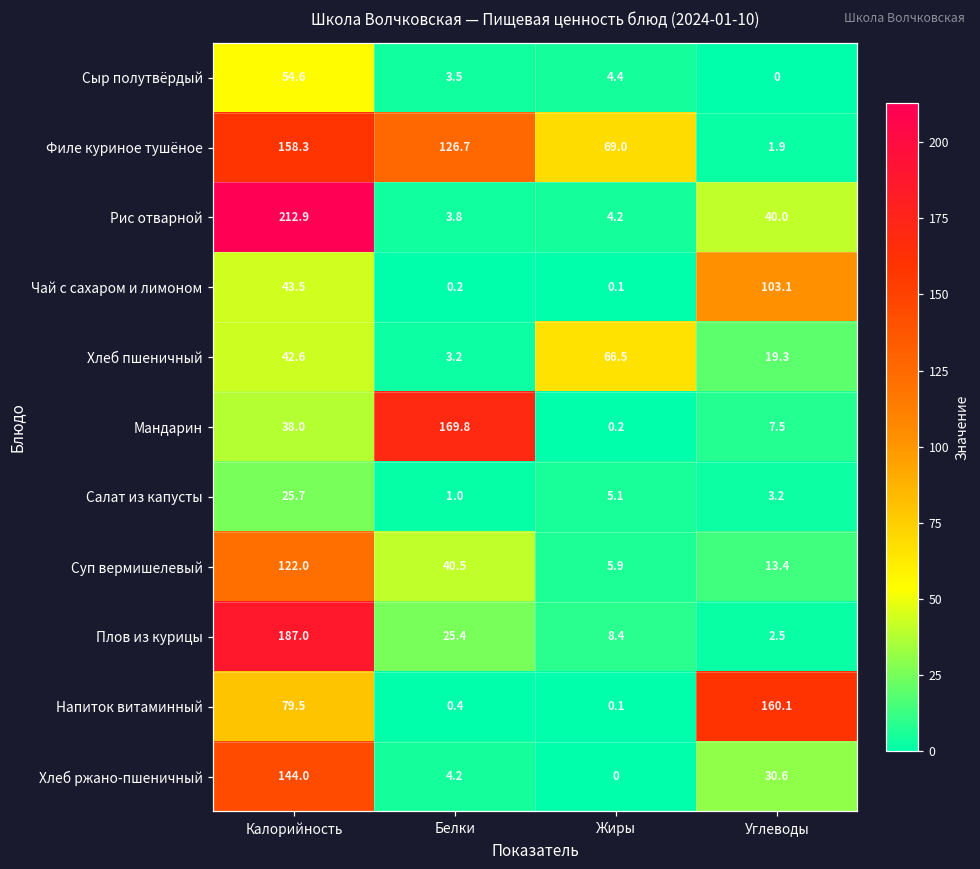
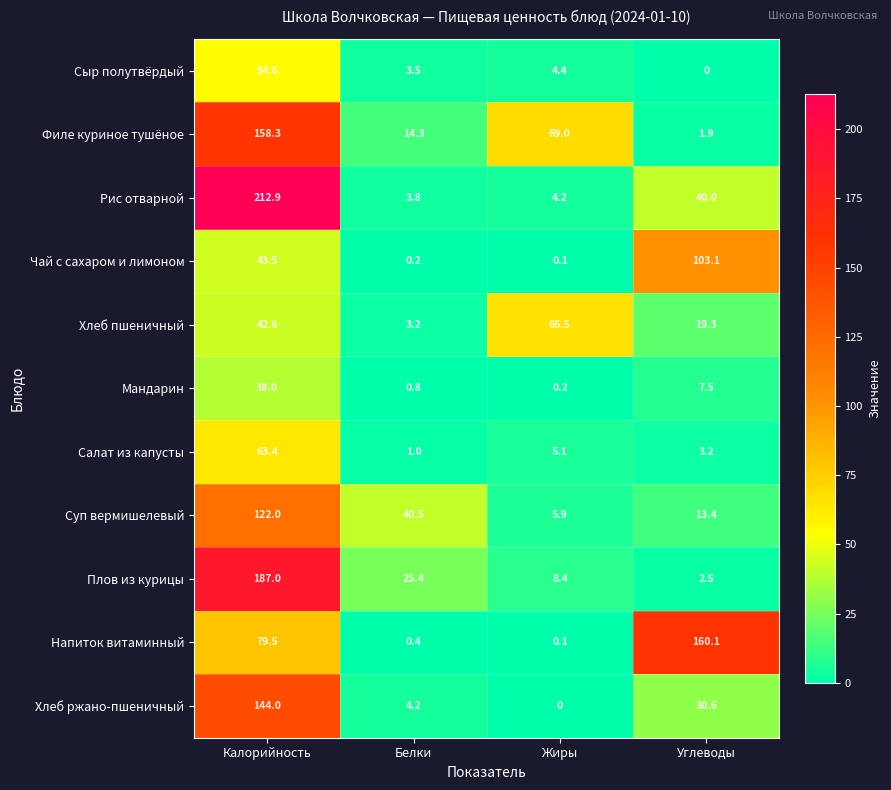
  {
    "Сыр полутвёрдый": {
      "Калорийность": 54.6,
      "Белки": 3.5,
      "Жиры": 4.4,
      "Углеводы": 0
    },
    "Филе куриное тушёное": {
      "Калорийность": 158.3,
-     "Белки": 126.7,
+     "Белки": 14.3,
      "Жиры": 69.0,
      "Углеводы": 1.9
    },
    "Рис отварной": {
      "Калорийность": 212.9,
      "Белки": 3.8,
      "Жиры": 4.2,
      "Углеводы": 40.0
    },
    "Чай с сахаром и лимоном": {
      "Калорийность": 43.5,
      "Белки": 0.2,
      "Жиры": 0.1,
      "Углеводы": 103.1
    },
    "Хлеб пшеничный": {
      "Калорийность": 42.6,
      "Белки": 3.2,
      "Жиры": 66.5,
      "Углеводы": 19.3
    },
    "Мандарин": {
      "Калорийность": 38.0,
-     "Белки": 169.8,
+     "Белки": 0.8,
      "Жиры": 0.2,
      "Углеводы": 7.5
    },
    "Салат из капусты": {
-     "Калорийность": 25.7,
+     "Калорийность": 63.4,
      "Белки": 1.0,
      "Жиры": 5.1,
      "Углеводы": 3.2
    },
    "Суп вермишелевый": {
      "Калорийность": 122.0,
      "Белки": 40.5,
      "Жиры": 5.9,
      "Углеводы": 13.4
    },
    "Плов из курицы": {
      "Калорийность": 187.0,
      "Белки": 25.4,
      "Жиры": 8.4,
      "Углеводы": 2.5
    },
    "Напиток витаминный": {
      "Калорийность": 79.5,
      "Белки": 0.4,
      "Жиры": 0.1,
      "Углеводы": 160.1
    },
    "Хлеб ржано-пшеничный": {
      "Калорийность": 144.0,
      "Белки": 4.2,
      "Жиры": 0,
      "Углеводы": 30.6
    }
  }
